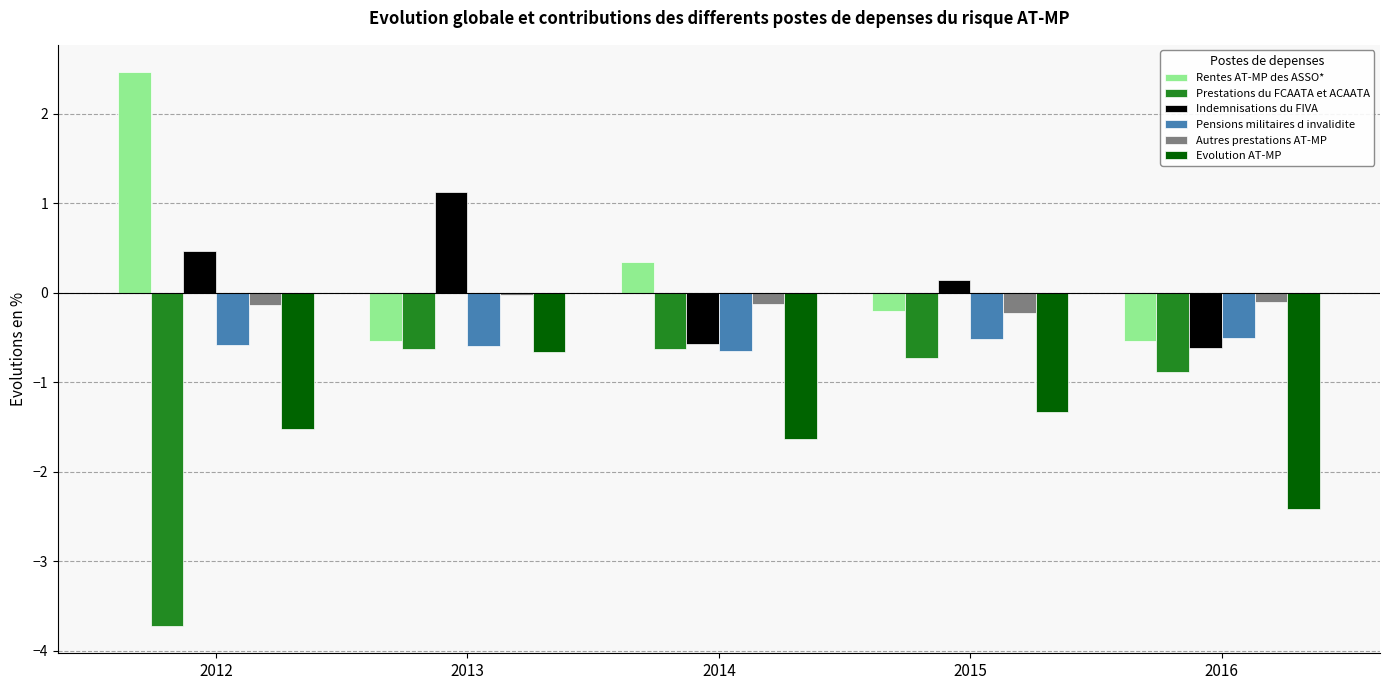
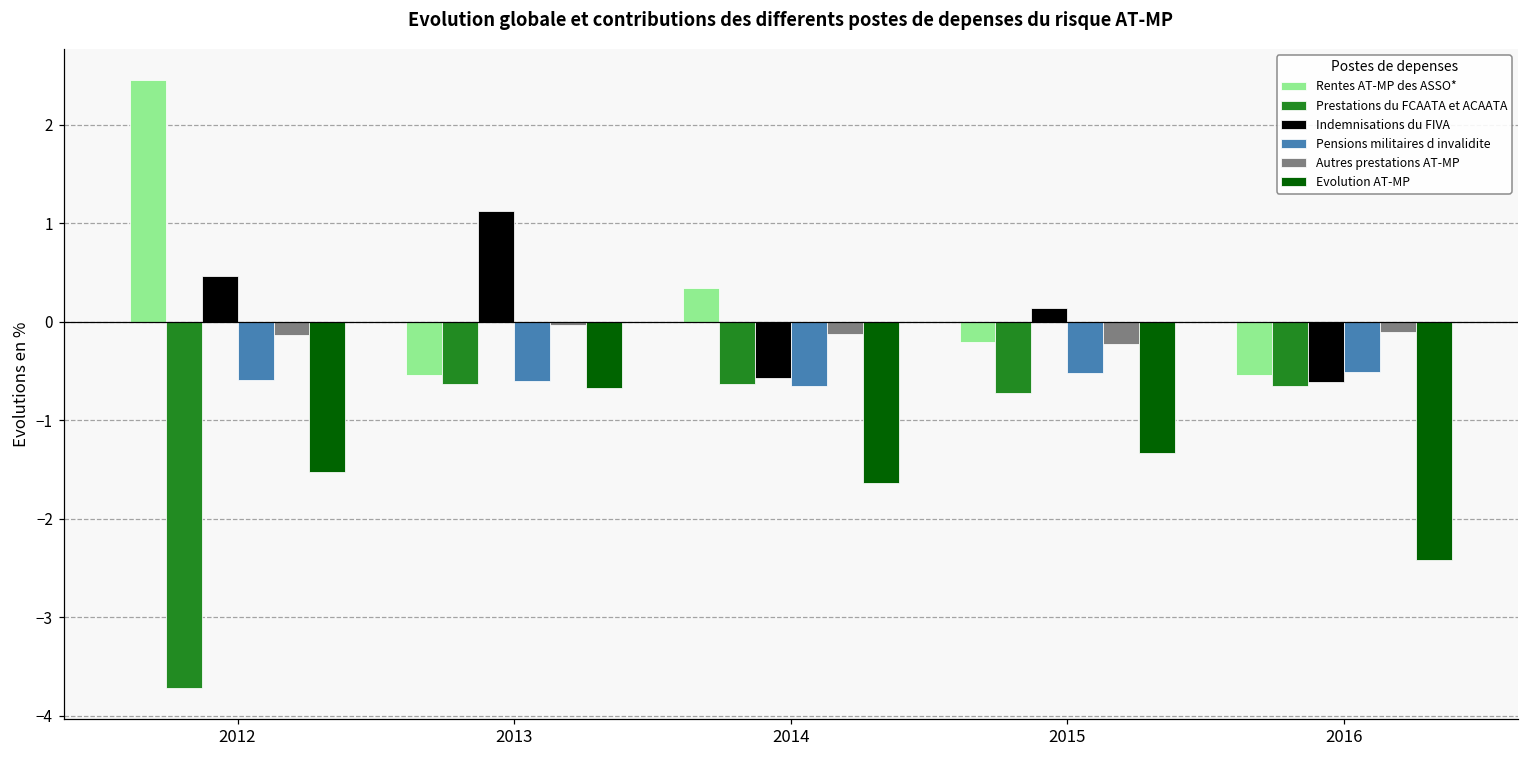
  {
    "Rentes AT-MP des ASSO*": {
      "2012": 2.5,
      "2013": -0.5,
      "2014": 0.3,
      "2015": -0.2,
      "2016": -0.5
    },
    "Prestations du FCAATA et ACAATA": {
      "2012": -3.7,
      "2013": -0.6,
      "2014": -0.6,
      "2015": -0.7,
-     "2016": -0.9
+     "2016": -0.6
    },
    "Indemnisations du FIVA": {
      "2012": 0.5,
      "2013": 1.1,
      "2014": -0.6,
      "2015": 0.1,
      "2016": -0.6
    },
    "Pensions militaires d invalidite": {
      "2012": -0.6,
      "2013": -0.6,
      "2014": -0.7,
      "2015": -0.5,
      "2016": -0.5
    },
    "Autres prestations AT-MP": {
      "2012": -0.1,
      "2013": 0.0,
      "2014": -0.1,
      "2015": -0.2,
      "2016": -0.1
    },
    "Evolution AT-MP": {
      "2012": -1.5,
      "2013": -0.7,
      "2014": -1.6,
      "2015": -1.3,
      "2016": -2.4
    }
  }
